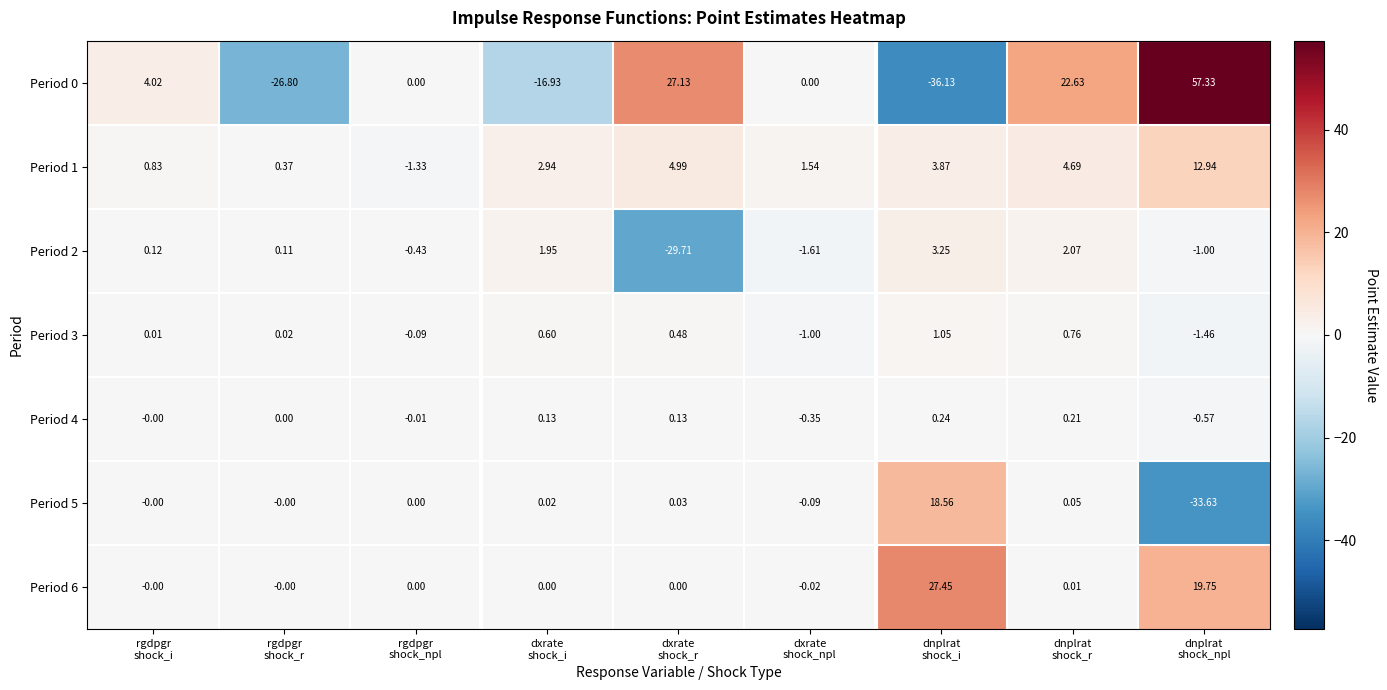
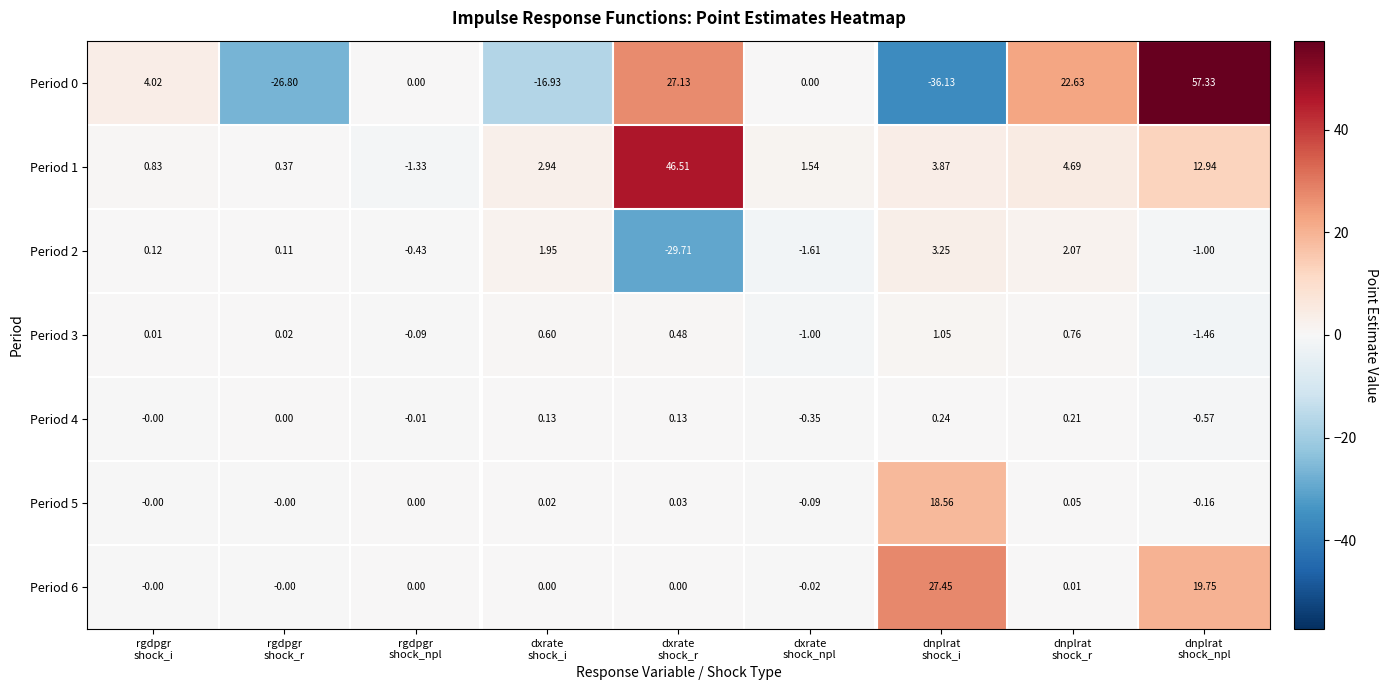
  {
    "Period 0": {
      "rgdpgr shock_i": 4.02,
      "rgdpgr shock_r": -26.80,
      "rgdpgr shock_npl": 0.00,
      "dxrate shock_i": -16.93,
      "dxrate shock_r": 27.13,
      "dxrate shock_npl": 0.00,
      "dnplrat shock_i": -36.13,
      "dnplrat shock_r": 22.63,
      "dnplrat shock_npl": 57.33
    },
    "Period 1": {
      "rgdpgr shock_i": 0.83,
      "rgdpgr shock_r": 0.37,
      "rgdpgr shock_npl": -1.33,
      "dxrate shock_i": 2.94,
-     "dxrate shock_r": 4.99,
+     "dxrate shock_r": 46.51,
      "dxrate shock_npl": 1.54,
      "dnplrat shock_i": 3.87,
      "dnplrat shock_r": 4.69,
      "dnplrat shock_npl": 12.94
    },
    "Period 2": {
      "rgdpgr shock_i": 0.12,
      "rgdpgr shock_r": 0.11,
      "rgdpgr shock_npl": -0.43,
      "dxrate shock_i": 1.95,
      "dxrate shock_r": -29.71,
      "dxrate shock_npl": -1.61,
      "dnplrat shock_i": 3.25,
      "dnplrat shock_r": 2.07,
      "dnplrat shock_npl": -1.00
    },
    "Period 3": {
      "rgdpgr shock_i": 0.01,
      "rgdpgr shock_r": 0.02,
      "rgdpgr shock_npl": -0.09,
      "dxrate shock_i": 0.60,
      "dxrate shock_r": 0.48,
      "dxrate shock_npl": -1.00,
      "dnplrat shock_i": 1.05,
      "dnplrat shock_r": 0.76,
      "dnplrat shock_npl": -1.46
    },
    "Period 4": {
      "rgdpgr shock_i": -0.00,
      "rgdpgr shock_r": 0.00,
      "rgdpgr shock_npl": -0.01,
      "dxrate shock_i": 0.13,
      "dxrate shock_r": 0.13,
      "dxrate shock_npl": -0.35,
      "dnplrat shock_i": 0.24,
      "dnplrat shock_r": 0.21,
      "dnplrat shock_npl": -0.57
    },
    "Period 5": {
      "rgdpgr shock_i": -0.00,
      "rgdpgr shock_r": -0.00,
      "rgdpgr shock_npl": 0.00,
      "dxrate shock_i": 0.02,
      "dxrate shock_r": 0.03,
      "dxrate shock_npl": -0.09,
      "dnplrat shock_i": 18.56,
      "dnplrat shock_r": 0.05,
-     "dnplrat shock_npl": -33.63
+     "dnplrat shock_npl": -0.16
    },
    "Period 6": {
      "rgdpgr shock_i": -0.00,
      "rgdpgr shock_r": -0.00,
      "rgdpgr shock_npl": 0.00,
      "dxrate shock_i": 0.00,
      "dxrate shock_r": 0.00,
      "dxrate shock_npl": -0.02,
      "dnplrat shock_i": 27.45,
      "dnplrat shock_r": 0.01,
      "dnplrat shock_npl": 19.75
    }
  }
